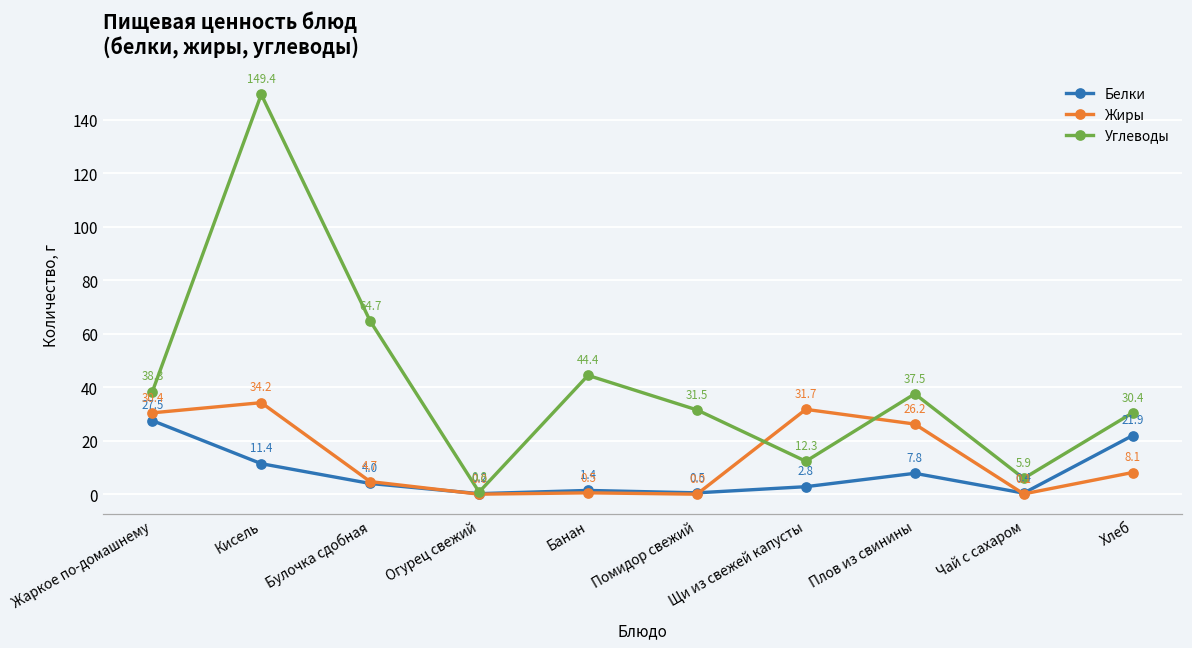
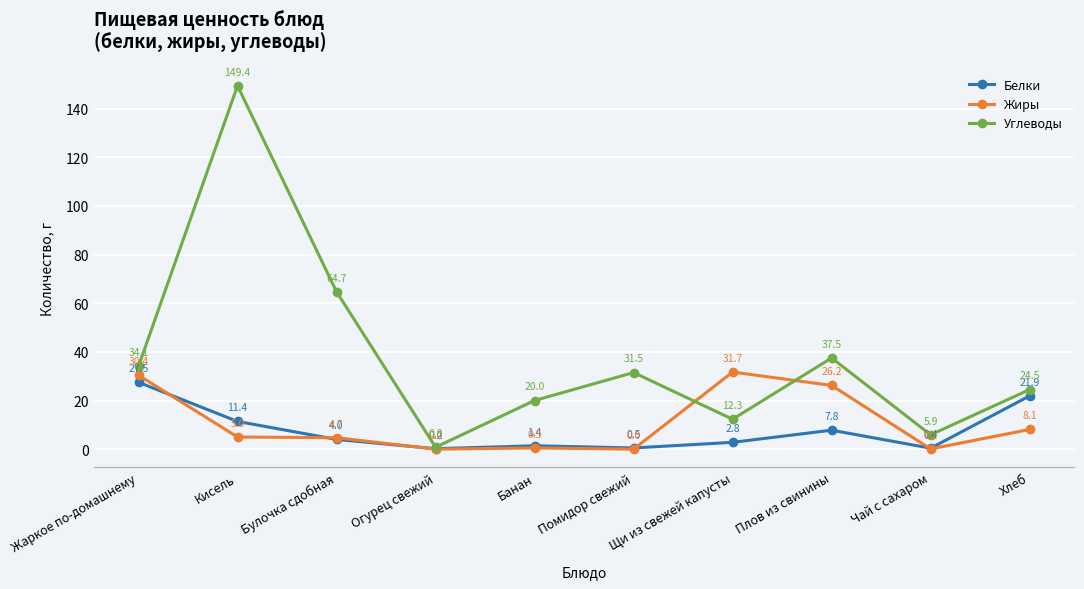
  {
    "Белки": {
      "Кисель": 11.4,
      "Щи из свежей капусты": 2.8,
      "Плов из свинины": 7.8
    },
    "Жиры": {
-     "Кисель": 34.2,
+     "Кисель": 5.0,
      "Щи из свежей капусты": 31.7,
      "Плов из свинины": 26.2,
      "Хлеб": 8.1
    },
    "Углеводы": {
-     "Жаркое по-домашнему": 38.3,
+     "Жаркое по-домашнему": 34.1,
      "Кисель": 149.4,
      "Булочка сдобная": 64.7,
-     "Банан": 44.4,
+     "Банан": 20.0,
      "Помидор свежий": 31.5,
      "Щи из свежей капусты": 12.3,
      "Плов из свинины": 37.5,
      "Чай с сахаром": 5.9,
-     "Хлеб": 30.4
+     "Хлеб": 24.5
    }
  }
